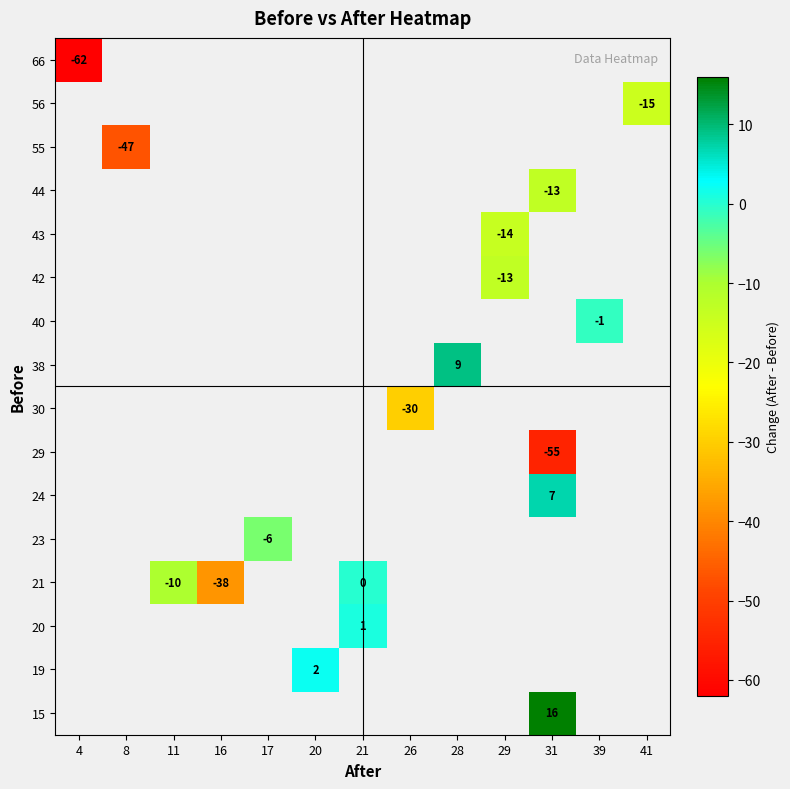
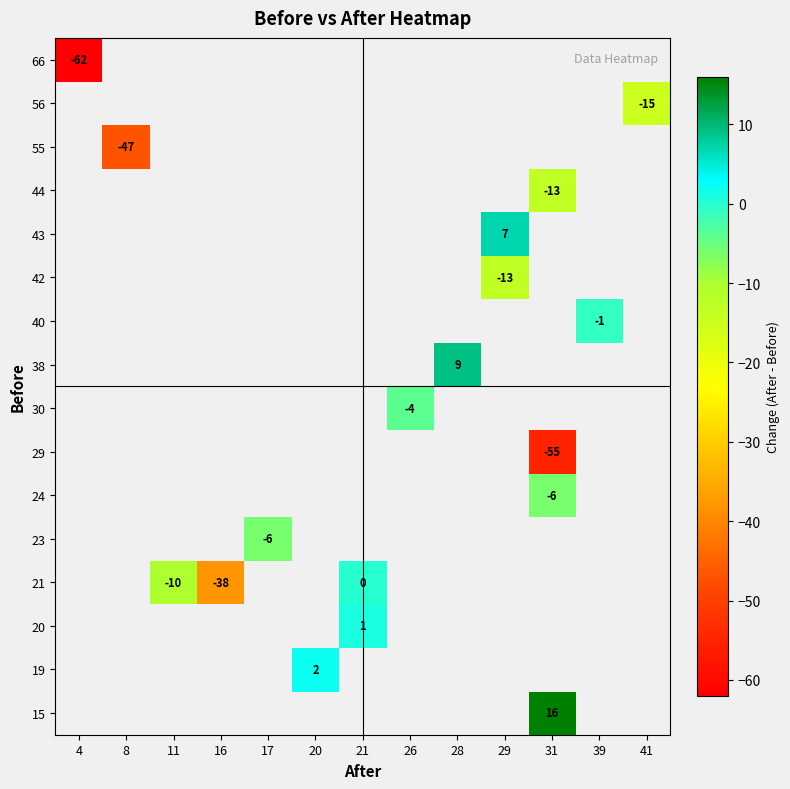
  {
    "66": {
      "4": -62
    },
    "56": {
      "41": -15
    },
    "55": {
      "8": -47
    },
    "44": {
      "31": -13
    },
    "43": {
-     "29": -14
+     "29": 7
    },
    "42": {
      "29": -13
    },
    "40": {
      "39": -1
    },
    "38": {
      "28": 9
    },
    "30": {
-     "26": -30
+     "26": -4
    },
    "29": {
      "31": -55
    },
    "24": {
-     "31": 7
+     "31": -6
    },
    "23": {
      "17": -6
    },
    "21": {
      "11": -10,
      "16": -38,
      "21": 0
    },
    "20": {
      "21": 1
    },
    "19": {
      "20": 2
    },
    "15": {
      "31": 16
    }
  }
